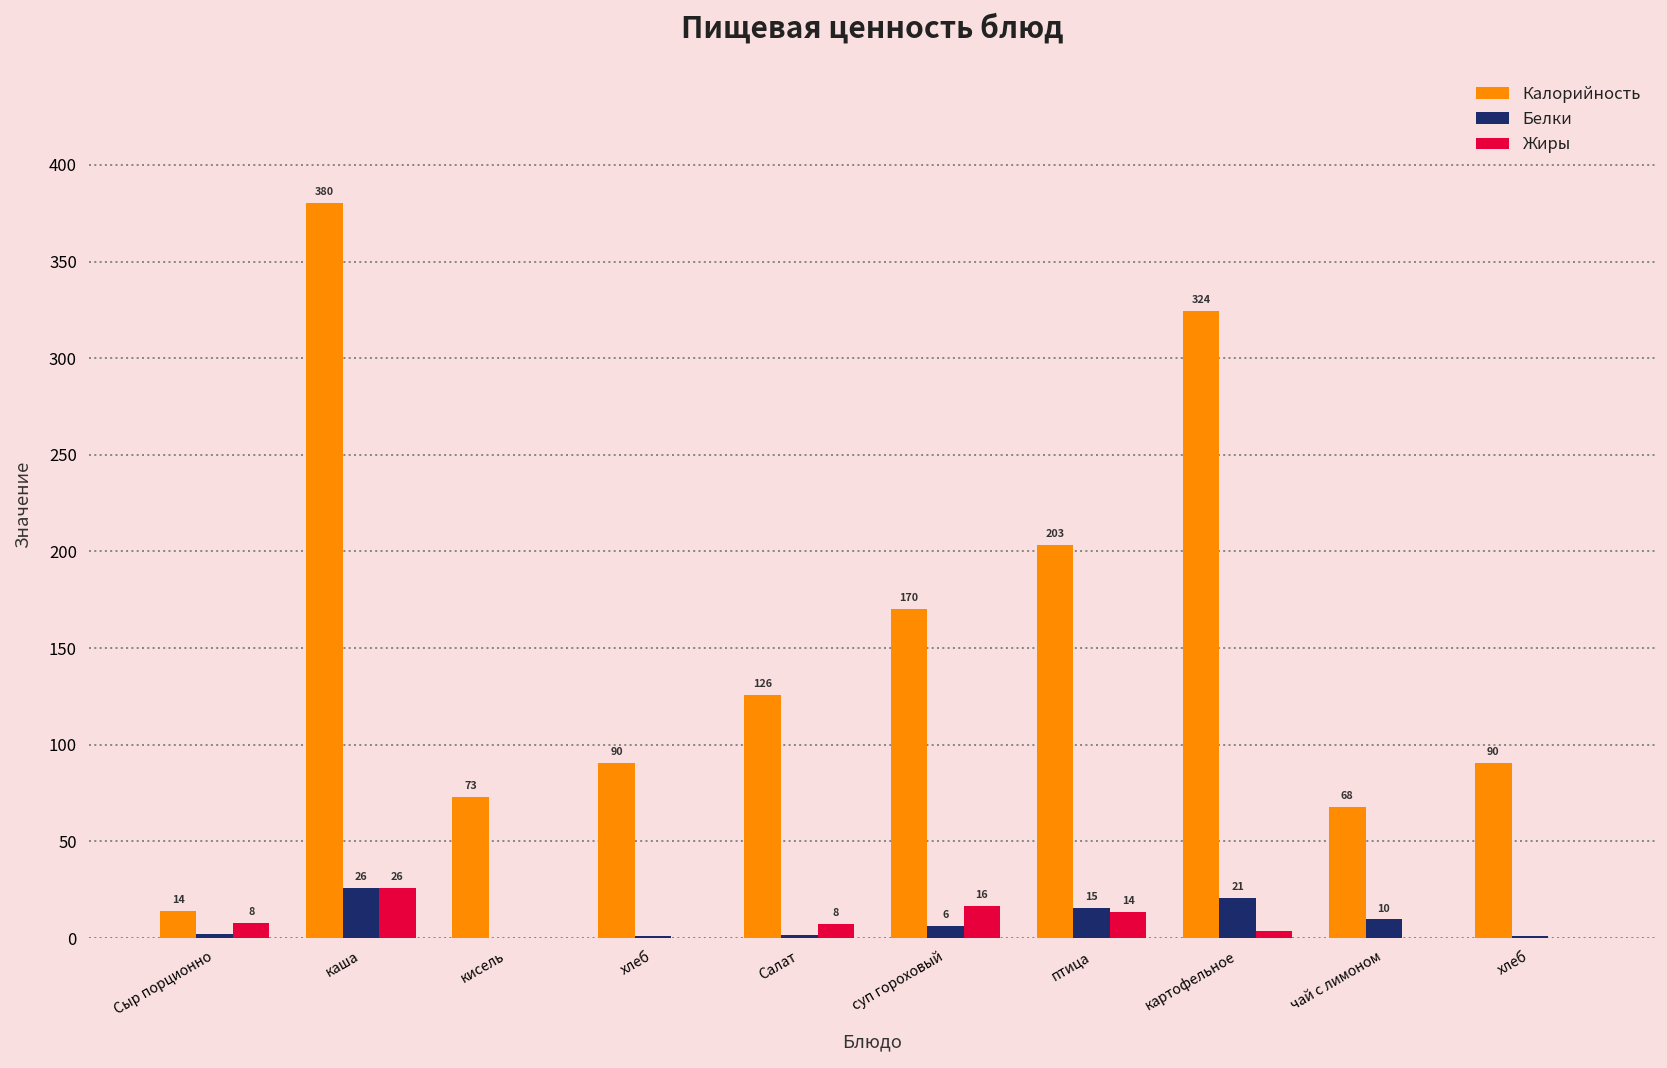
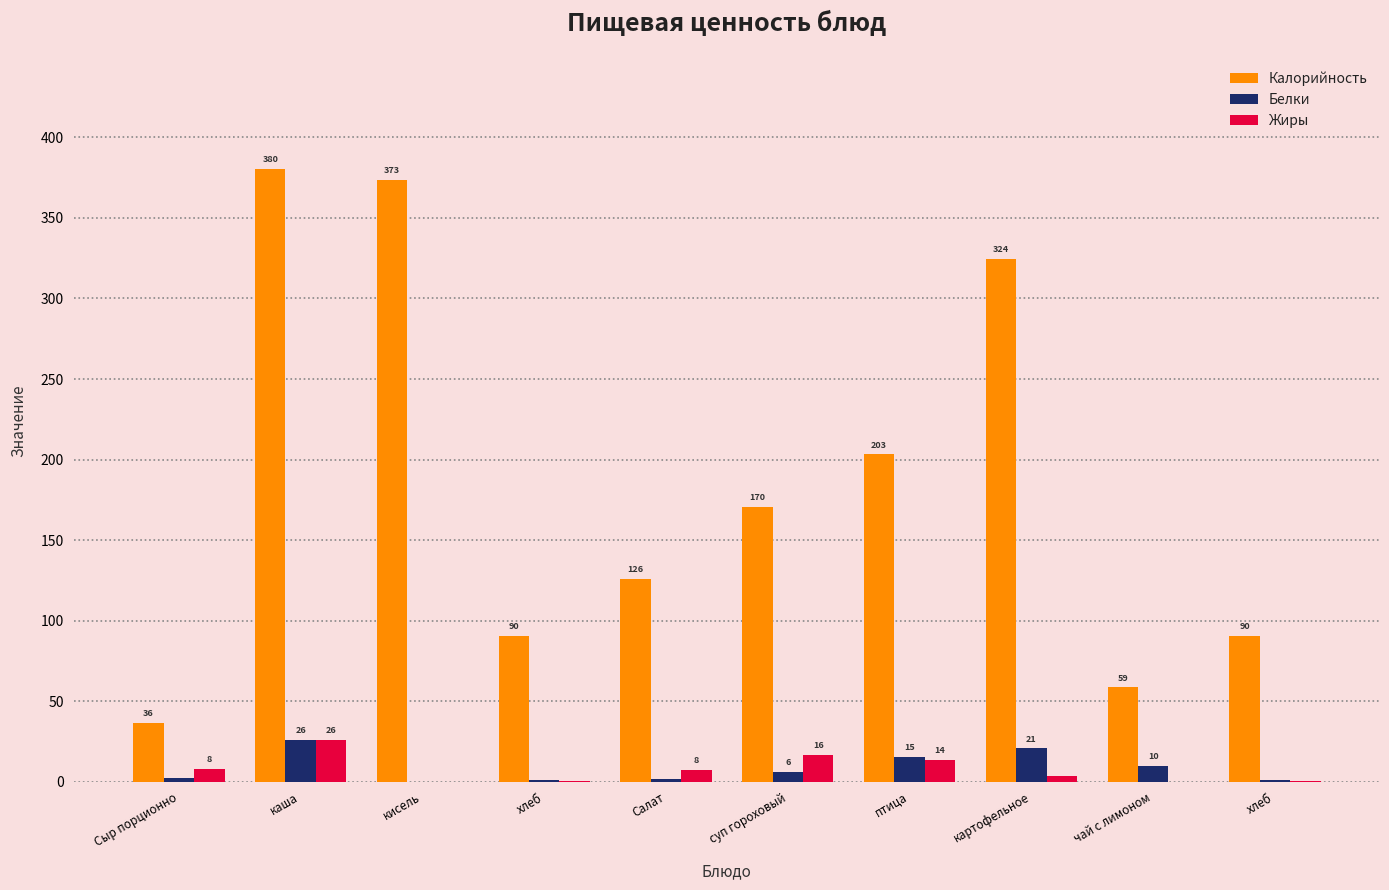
  {
    "Калорийность": {
-     "Сыр порционно": 14,
+     "Сыр порционно": 36,
      "каша": 380,
-     "кисель": 73,
+     "кисель": 373,
      "Салат": 126,
      "суп гороховый": 170,
      "птица": 203,
      "картофельное": 324,
-     "чай с лимоном": 68
+     "чай с лимоном": 59
    },
    "Белки": {
      "каша": 26,
      "суп гороховый": 6,
      "птица": 15,
      "картофельное": 21,
      "чай с лимоном": 10
    },
    "Жиры": {
      "Сыр порционно": 8,
      "каша": 26,
      "Салат": 8,
      "суп гороховый": 16,
      "птица": 14
    }
  }
